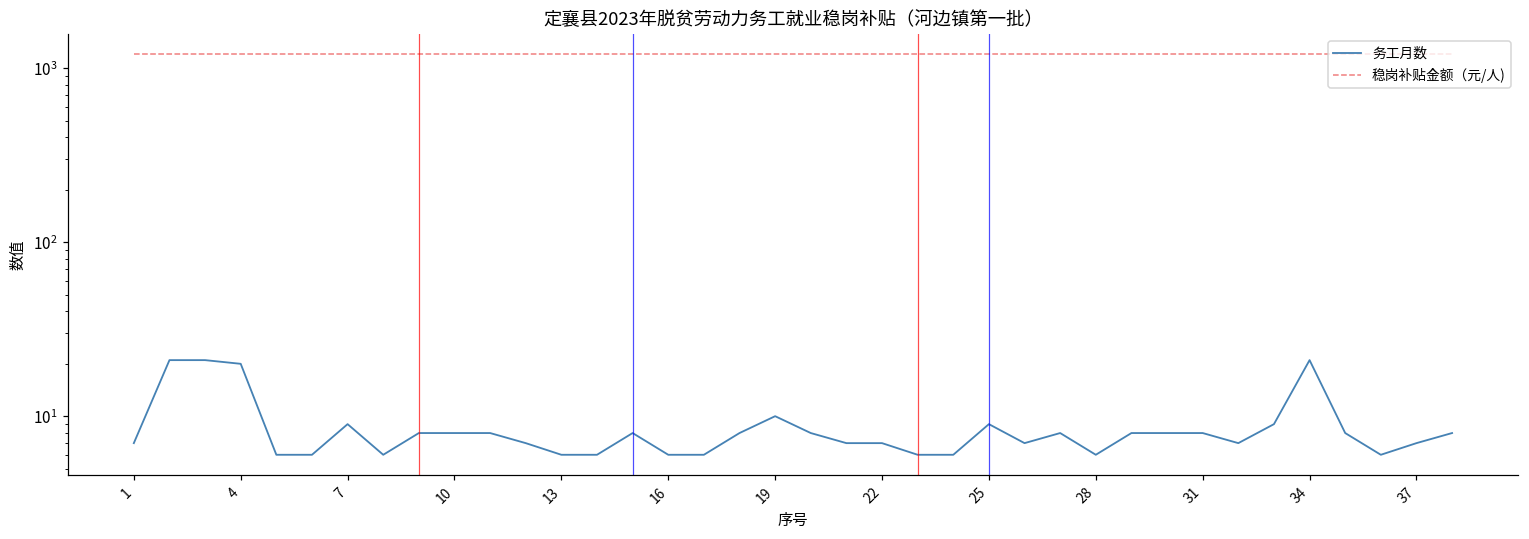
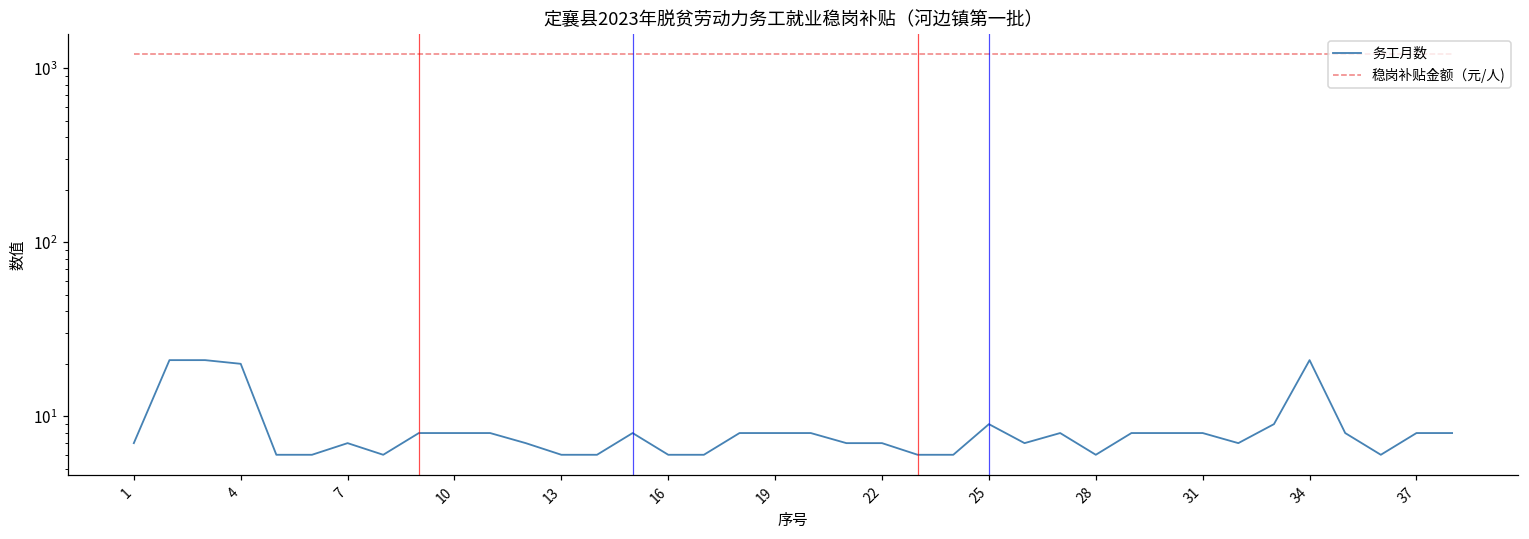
  {
    "务工月数": {
      "1": 7,
      "4": 20,
-     "7": 9,
+     "7": 7,
      "10": 8,
      "13": 6,
      "16": 6,
-     "19": 10,
+     "19": 8,
      "22": 7,
      "25": 9,
      "28": 6,
      "31": 8,
      "34": 21,
-     "37": 7
+     "37": 8
    },
    "稳岗补贴金额（元/人)": {
      "1": 1200,
      "4": 1200,
      "7": 1200,
      "10": 1200,
      "13": 1200,
      "16": 1200,
      "19": 1200,
      "22": 1200,
      "25": 1200,
      "28": 1200,
      "31": 1200,
      "34": 1200
    }
  }
